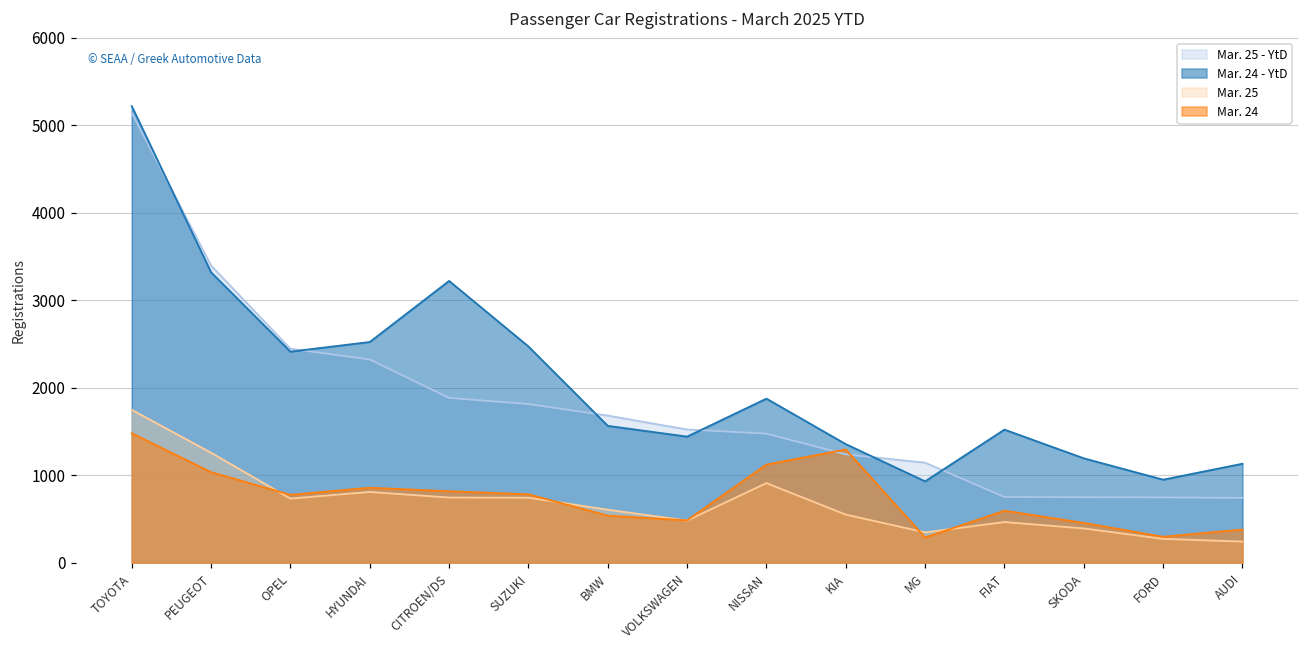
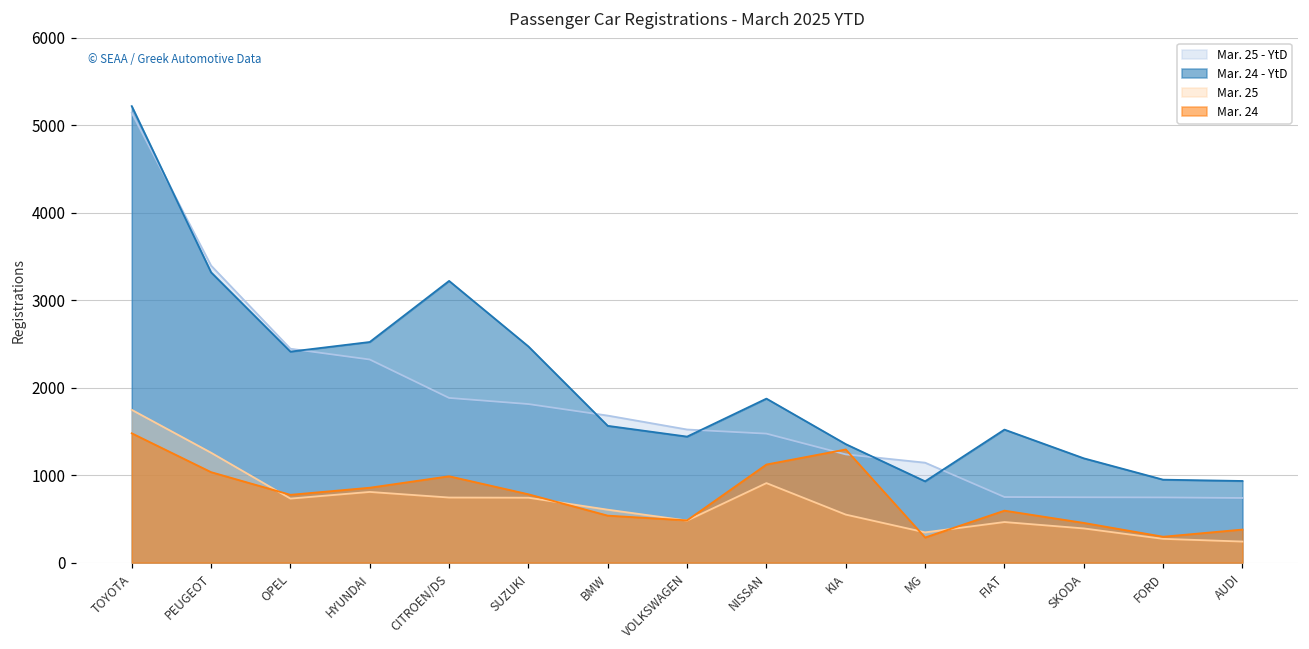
  {
    "Mar. 24 - YtD": {
      "TOYOTA": 5200,
      "PEUGEOT": 3300,
      "OPEL": 2400,
      "HYUNDAI": 2500,
      "CITROEN/DS": 3200,
      "SUZUKI": 2500,
      "BMW": 1600,
      "VOLKSWAGEN": 1400,
      "NISSAN": 1900,
      "KIA": 1400,
      "MG": 900,
      "FIAT": 1500,
      "SKODA": 1200,
      "FORD": 900,
-     "AUDI": 1100
+     "AUDI": 900
    },
    "Mar. 24": {
      "TOYOTA": 1500,
      "PEUGEOT": 1000,
      "OPEL": 800,
      "HYUNDAI": 900,
-     "CITROEN/DS": 800,
+     "CITROEN/DS": 1000,
      "SUZUKI": 800,
      "BMW": 500,
      "NISSAN": 1100,
      "KIA": 1300,
      "MG": 300,
      "FIAT": 600,
      "SKODA": 500,
      "AUDI": 400
    }
  }
